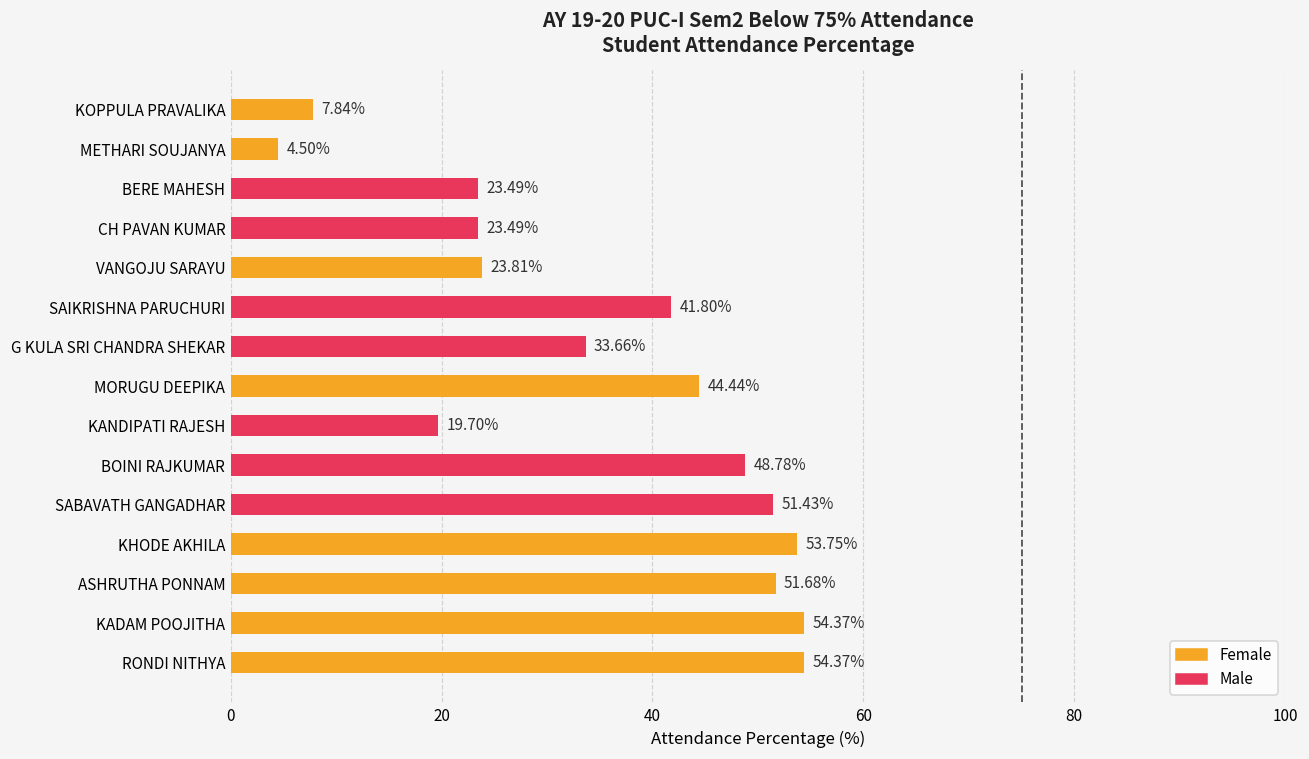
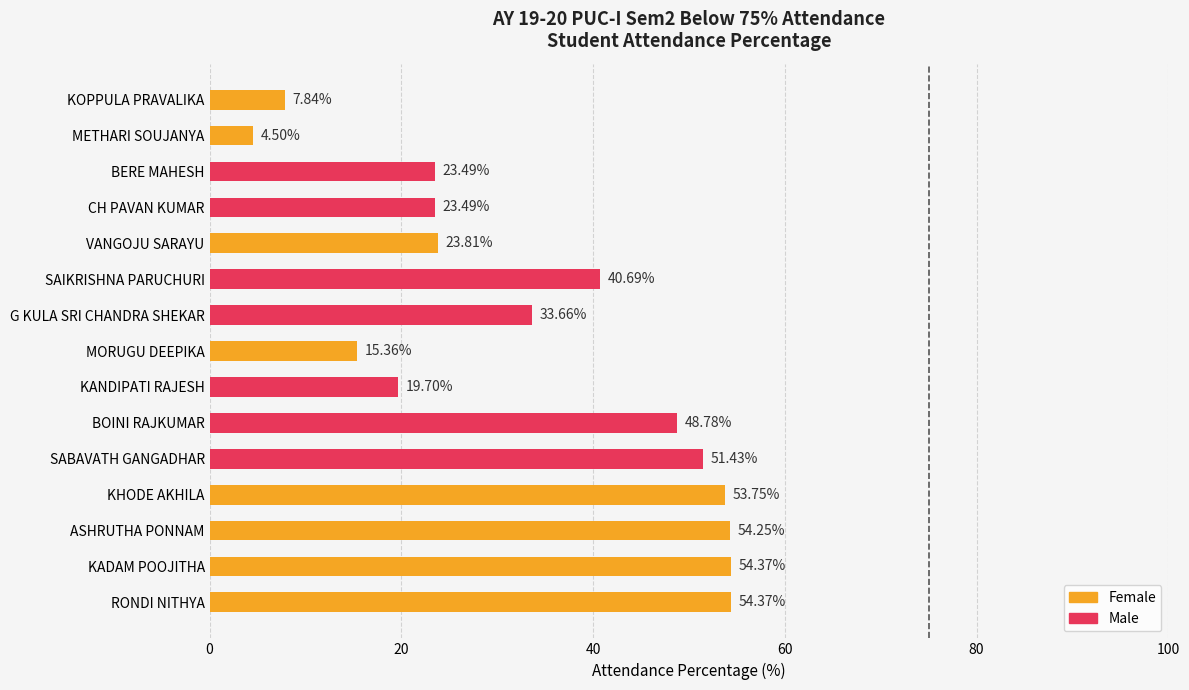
  {
    "KOPPULA PRAVALIKA": "7.84%",
    "METHARI SOUJANYA": "4.50%",
    "BERE MAHESH": "23.49%",
    "CH PAVAN KUMAR": "23.49%",
    "VANGOJU SARAYU": "23.81%",
-   "SAIKRISHNA PARUCHURI": "41.80%",
+   "SAIKRISHNA PARUCHURI": "40.69%",
    "G KULA SRI CHANDRA SHEKAR": "33.66%",
-   "MORUGU DEEPIKA": "44.44%",
+   "MORUGU DEEPIKA": "15.36%",
    "KANDIPATI RAJESH": "19.70%",
    "BOINI RAJKUMAR": "48.78%",
    "SABAVATH GANGADHAR": "51.43%",
    "KHODE AKHILA": "53.75%",
-   "ASHRUTHA PONNAM": "51.68%",
+   "ASHRUTHA PONNAM": "54.25%",
    "KADAM POOJITHA": "54.37%",
    "RONDI NITHYA": "54.37%"
  }
